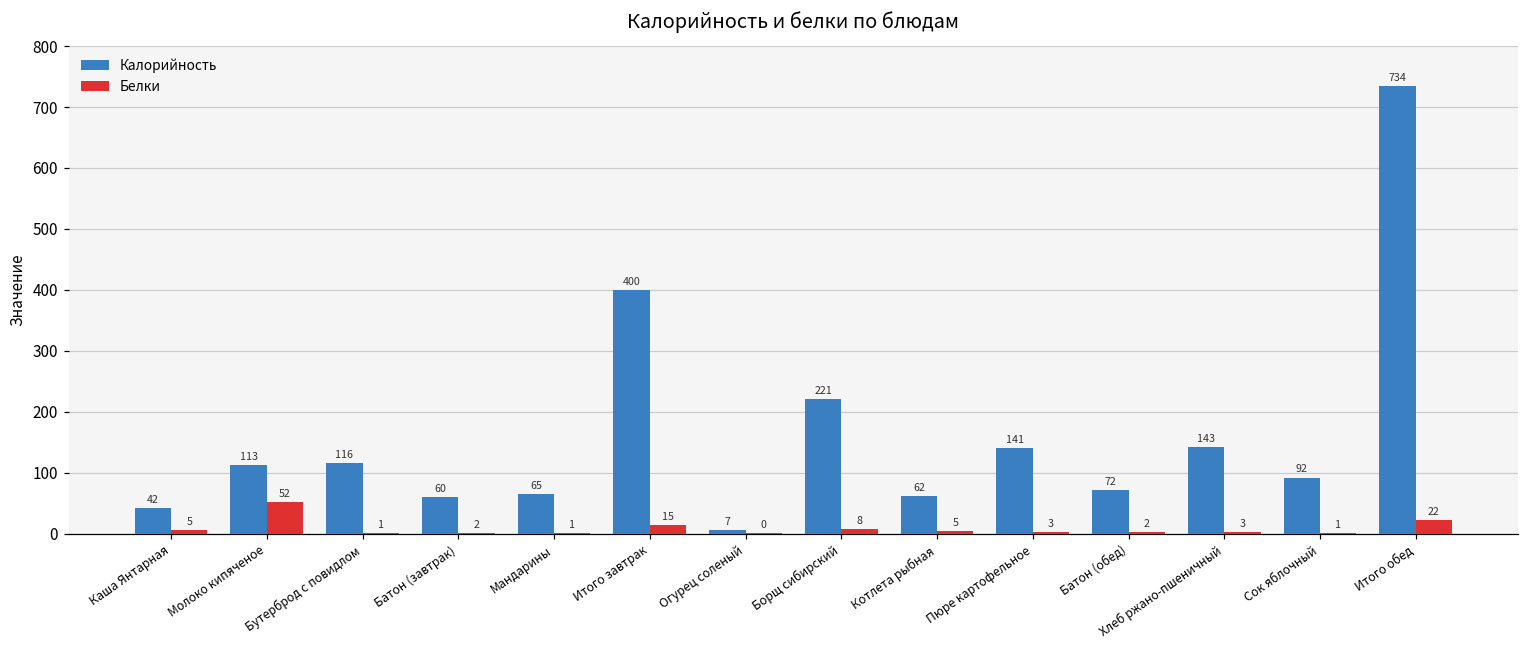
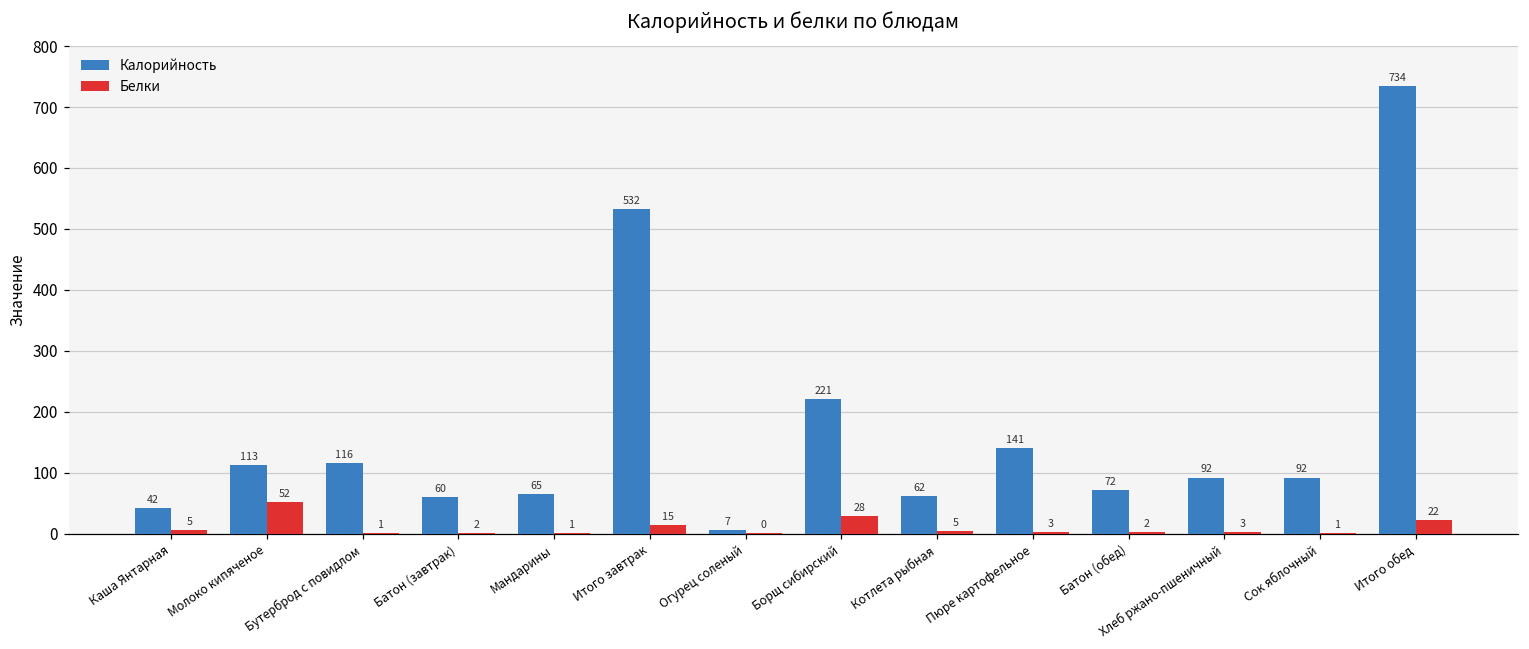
  {
    "Калорийность": {
      "Каша Янтарная": 42,
      "Молоко кипяченое": 113,
      "Бутерброд с повидлом": 116,
      "Батон (завтрак)": 60,
      "Мандарины": 65,
-     "Итого завтрак": 400,
+     "Итого завтрак": 532,
      "Огурец соленый": 7,
      "Борщ сибирский": 221,
      "Котлета рыбная": 62,
      "Пюре картофельное": 141,
      "Батон (обед)": 72,
-     "Хлеб ржано-пшеничный": 143,
+     "Хлеб ржано-пшеничный": 92,
      "Сок яблочный": 92,
      "Итого обед": 734
    },
    "Белки": {
      "Каша Янтарная": 5,
      "Молоко кипяченое": 52,
      "Бутерброд с повидлом": 1,
      "Батон (завтрак)": 2,
      "Мандарины": 1,
      "Итого завтрак": 15,
      "Огурец соленый": 0,
-     "Борщ сибирский": 8,
+     "Борщ сибирский": 28,
      "Котлета рыбная": 5,
      "Пюре картофельное": 3,
      "Батон (обед)": 2,
      "Хлеб ржано-пшеничный": 3,
      "Сок яблочный": 1,
      "Итого обед": 22
    }
  }
